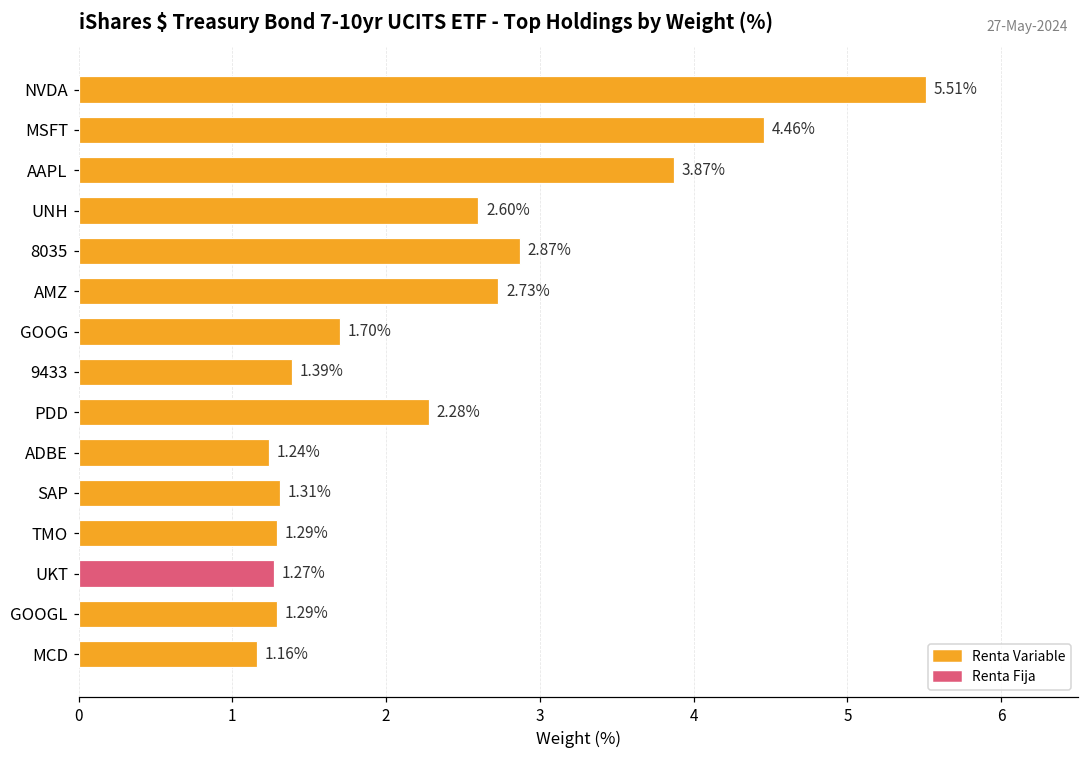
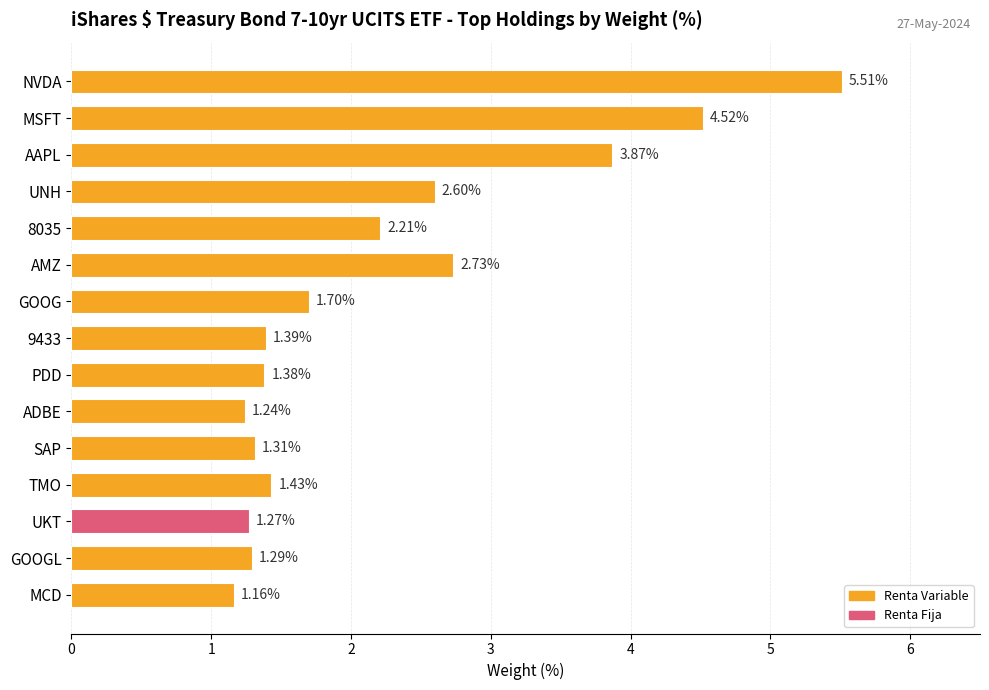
  {
    "NVDA": "5.51%",
-   "MSFT": "4.46%",
+   "MSFT": "4.52%",
    "AAPL": "3.87%",
    "UNH": "2.60%",
-   "8035": "2.87%",
+   "8035": "2.21%",
    "AMZ": "2.73%",
    "GOOG": "1.70%",
    "9433": "1.39%",
-   "PDD": "2.28%",
+   "PDD": "1.38%",
    "ADBE": "1.24%",
    "SAP": "1.31%",
-   "TMO": "1.29%",
+   "TMO": "1.43%",
    "UKT": "1.27%",
    "GOOGL": "1.29%",
    "MCD": "1.16%"
  }
